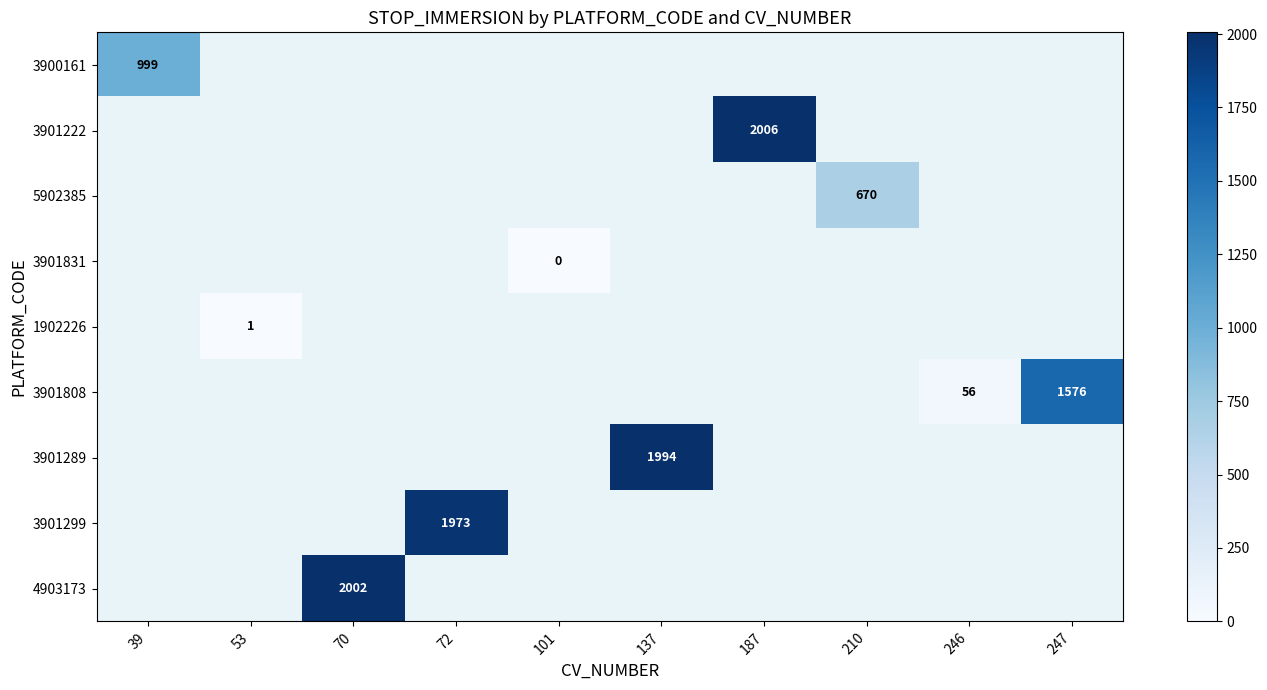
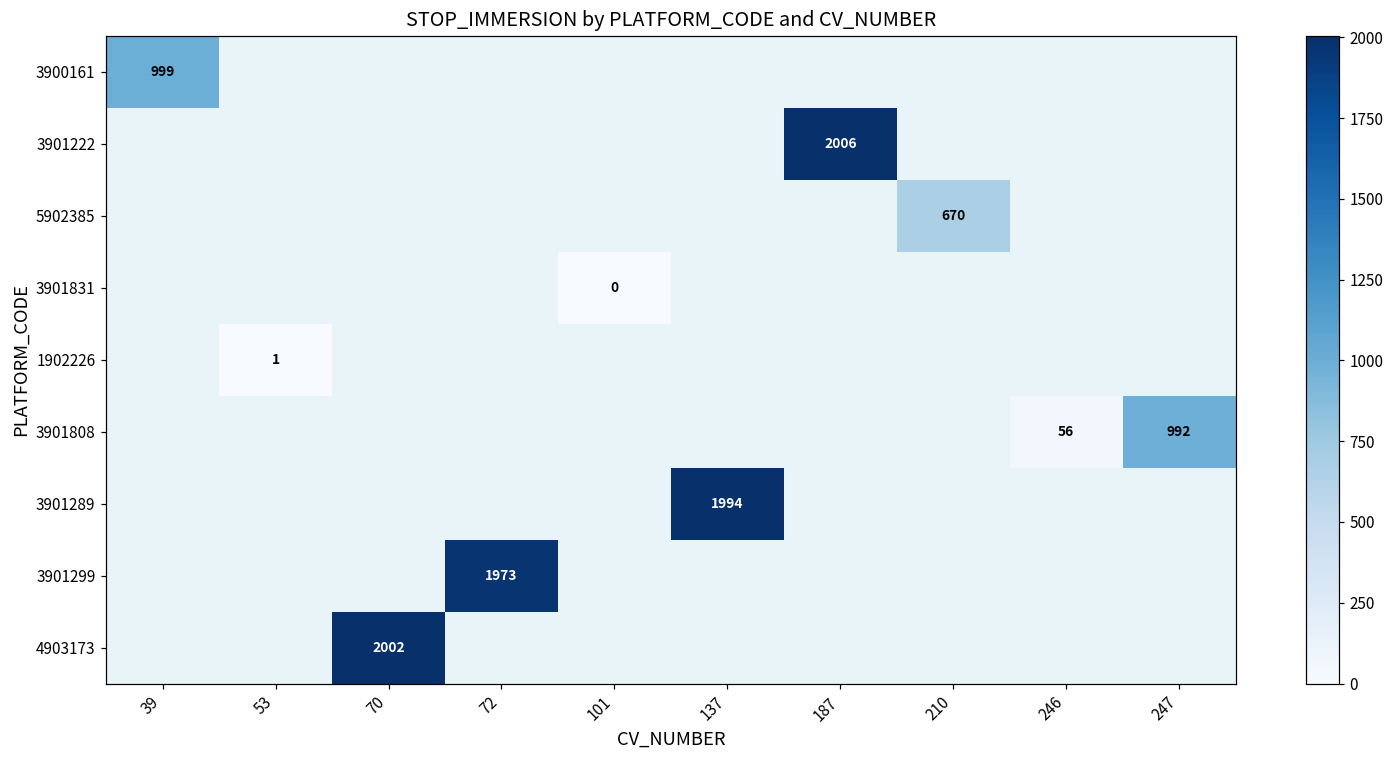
  {
    "3900161": {
      "39": 999
    },
    "3901222": {
      "187": 2006
    },
    "5902385": {
      "210": 670
    },
    "3901831": {
      "101": 0
    },
    "1902226": {
      "53": 1
    },
    "3901808": {
      "246": 56,
-     "247": 1576
+     "247": 992
    },
    "3901289": {
      "137": 1994
    },
    "3901299": {
      "72": 1973
    },
    "4903173": {
      "70": 2002
    }
  }
